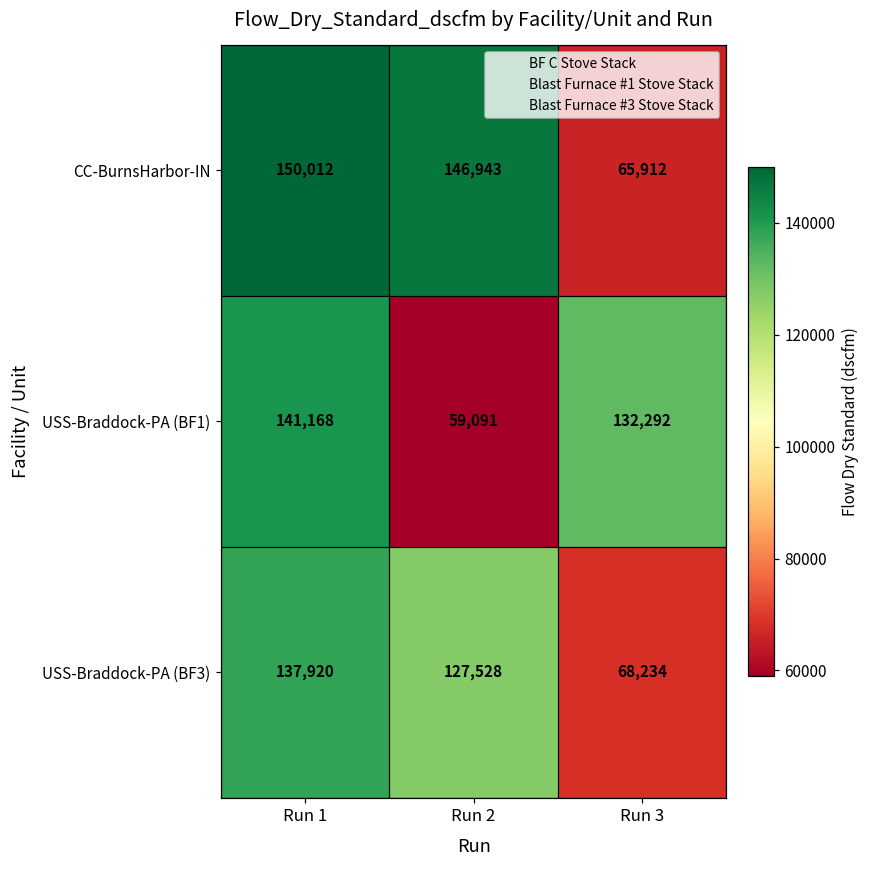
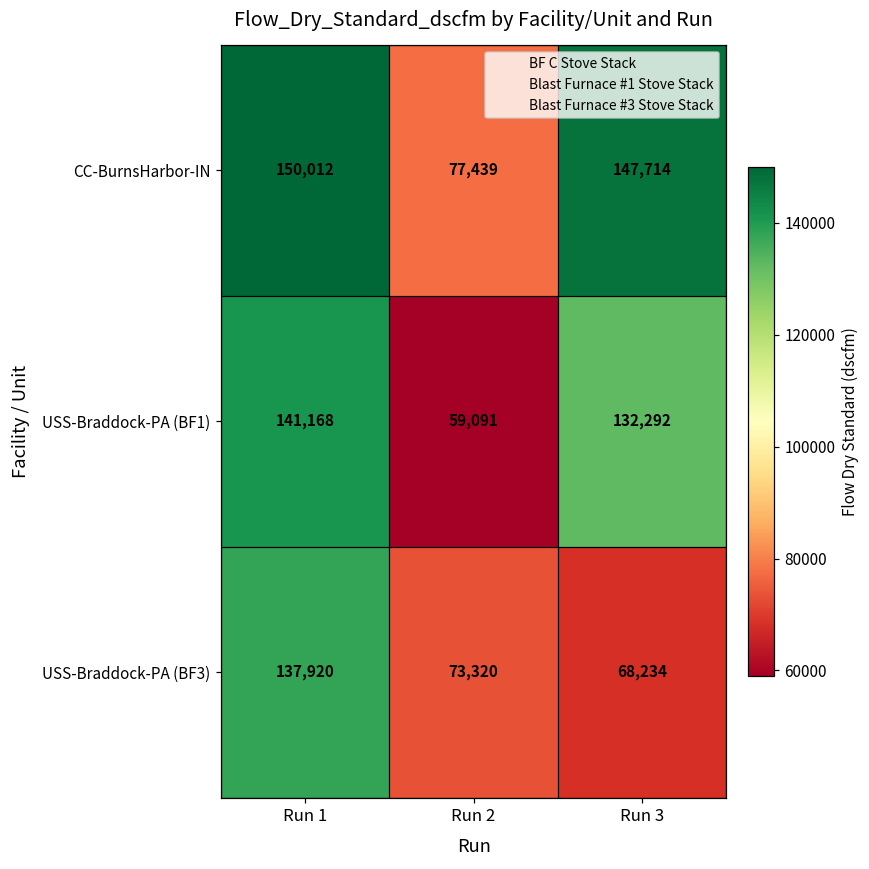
  {
    "CC-BurnsHarbor-IN": {
      "Run 1": "150,012",
-     "Run 2": "146,943",
-     "Run 3": "65,912"
+     "Run 2": "77,439",
+     "Run 3": "147,714"
    },
    "USS-Braddock-PA (BF1)": {
      "Run 1": "141,168",
      "Run 2": "59,091",
      "Run 3": "132,292"
    },
    "USS-Braddock-PA (BF3)": {
      "Run 1": "137,920",
-     "Run 2": "127,528",
+     "Run 2": "73,320",
      "Run 3": "68,234"
    }
  }
